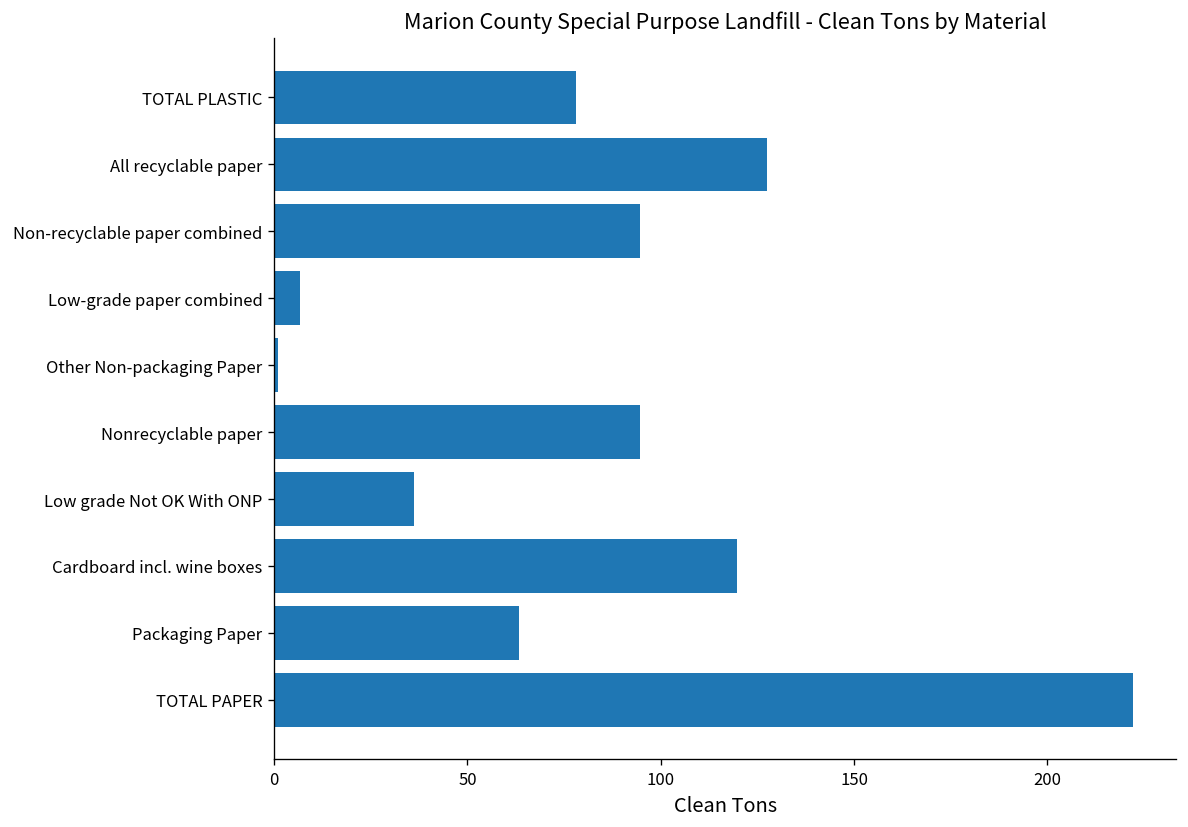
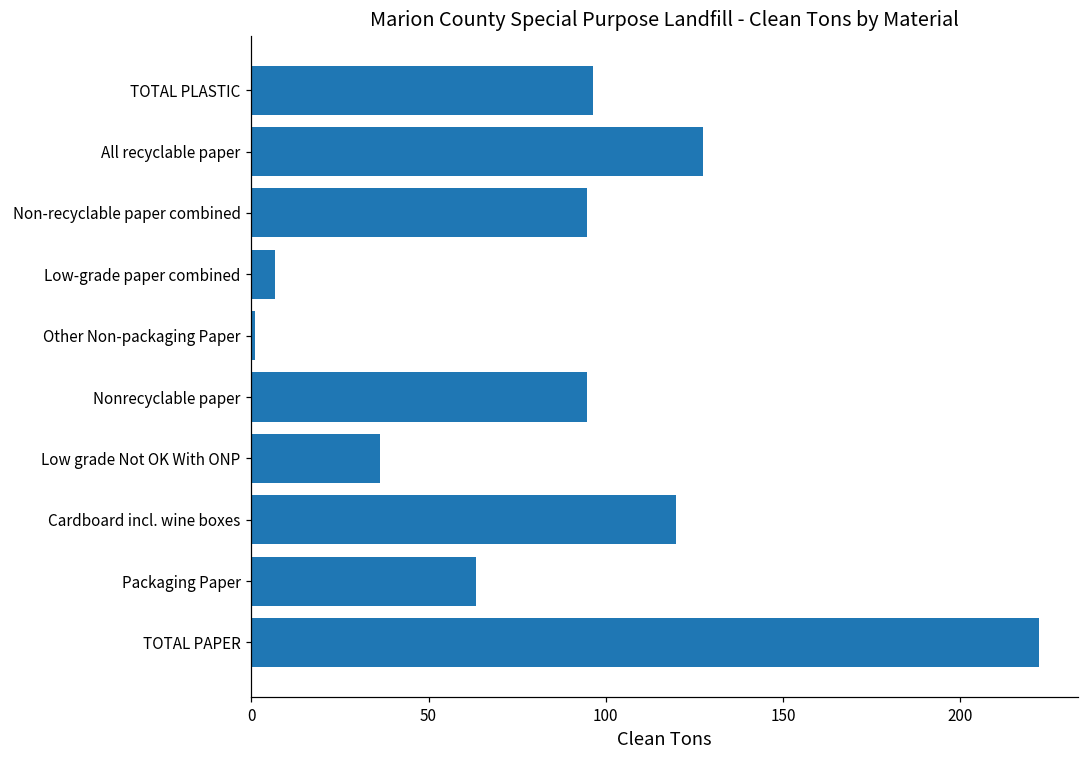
  {
-   "TOTAL PLASTIC": 78,
+   "TOTAL PLASTIC": 96,
    "All recyclable paper": 127,
    "Non-recyclable paper combined": 95,
    "Low-grade paper combined": 7,
    "Other Non-packaging Paper": 1,
    "Nonrecyclable paper": 95,
    "Low grade Not OK With ONP": 36,
    "Cardboard incl. wine boxes": 120,
    "Packaging Paper": 63,
    "TOTAL PAPER": 222
  }
